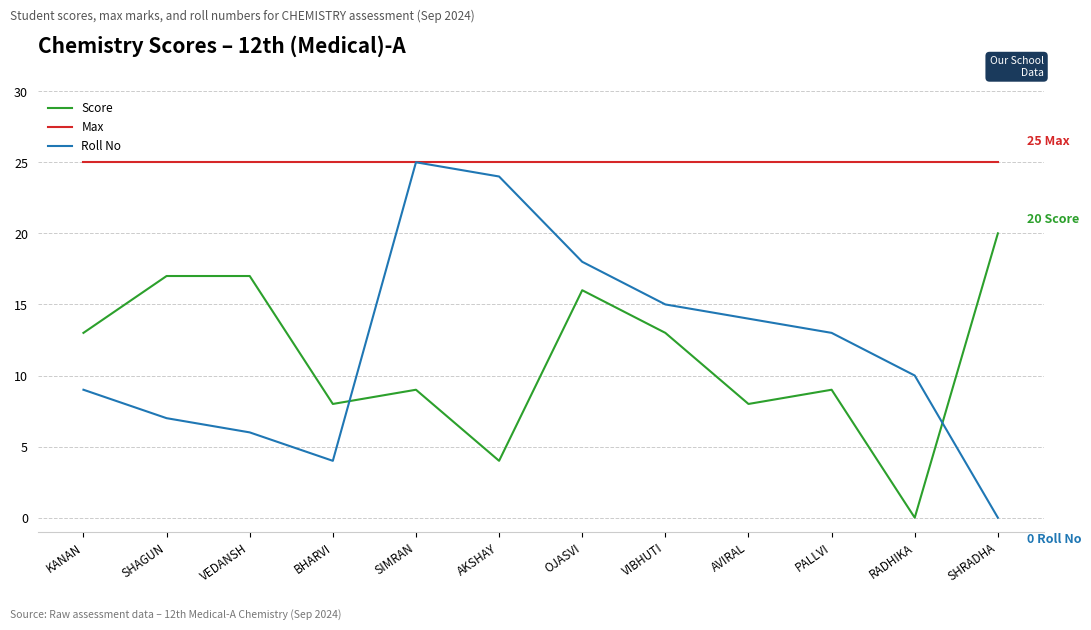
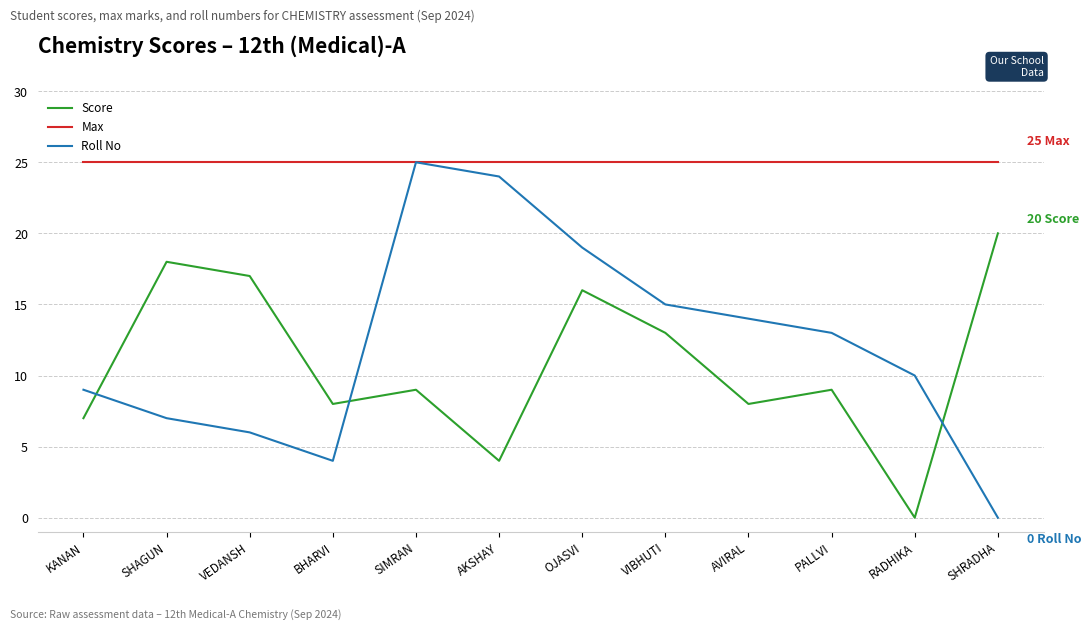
  {
    "Score": {
-     "KANAN": 13,
-     "SHAGUN": 17,
+     "KANAN": 7,
+     "SHAGUN": 18,
      "VEDANSH": 17,
      "BHARVI": 8,
      "SIMRAN": 9,
      "AKSHAY": 4,
      "OJASVI": 16,
      "VIBHUTI": 13,
      "AVIRAL": 8,
      "PALLVI": 9,
      "RADHIKA": 0,
      "SHRADHA": 20
    },
    "Max": {
      "KANAN": 25,
      "SHAGUN": 25,
      "VEDANSH": 25,
      "BHARVI": 25,
      "AKSHAY": 25,
      "OJASVI": 25,
      "VIBHUTI": 25,
      "AVIRAL": 25,
      "PALLVI": 25,
      "RADHIKA": 25,
      "SHRADHA": 25
    },
    "Roll No": {
      "KANAN": 9,
      "SHAGUN": 7,
      "VEDANSH": 6,
      "BHARVI": 4,
      "AKSHAY": 24,
-     "OJASVI": 18,
+     "OJASVI": 19,
      "VIBHUTI": 15,
      "AVIRAL": 14,
      "PALLVI": 13,
      "RADHIKA": 10,
      "SHRADHA": 0
    }
  }
